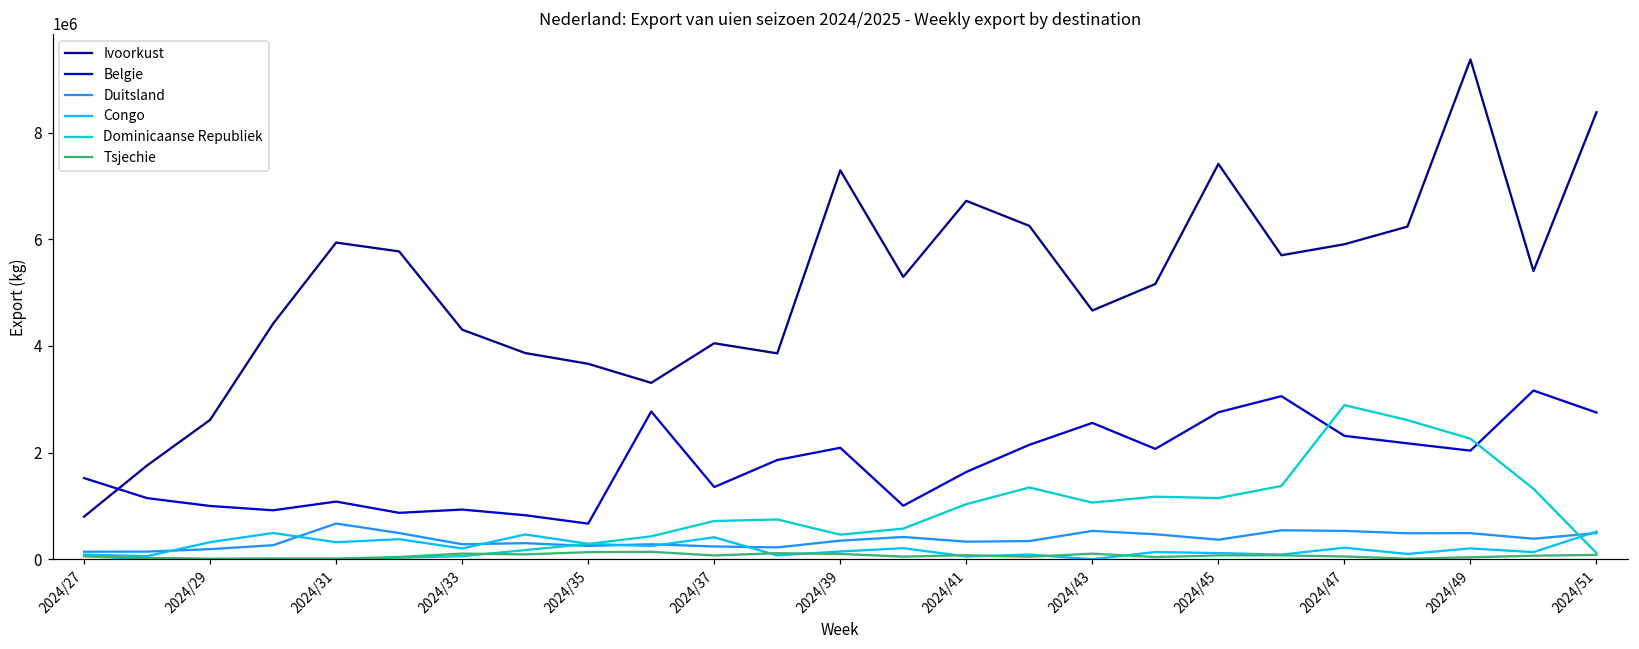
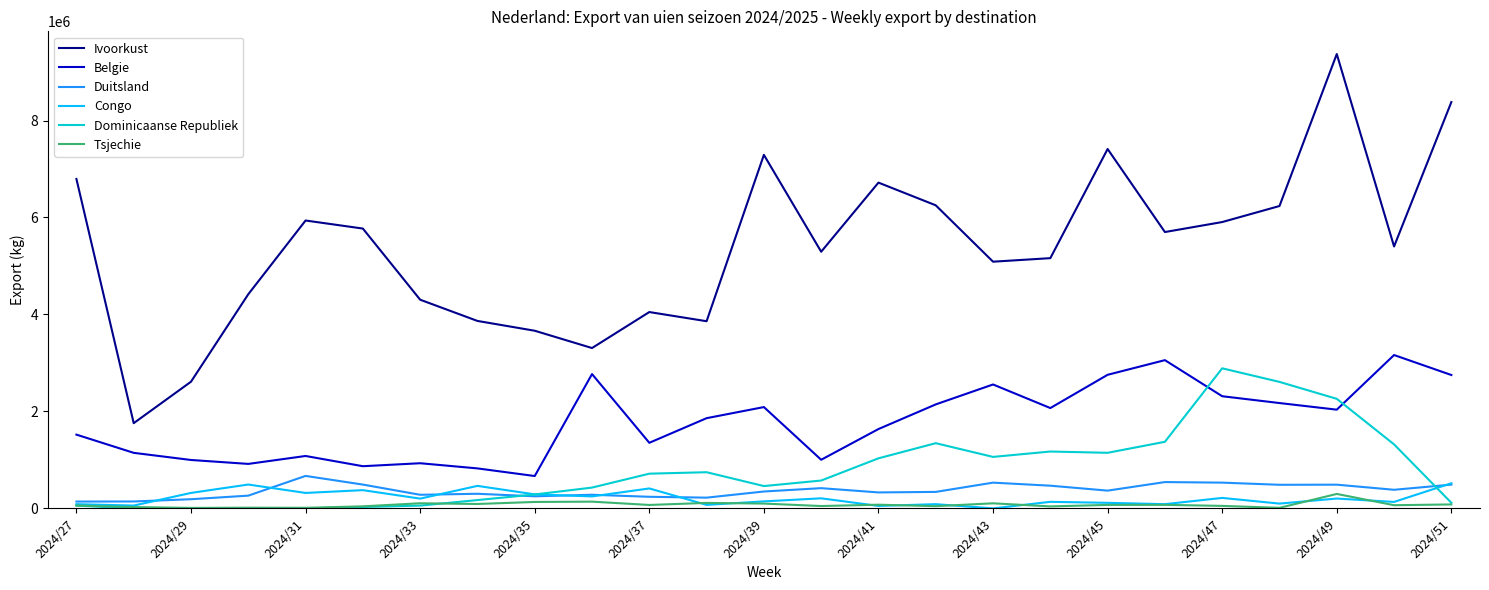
  {
    "Ivoorkust": {
-     "2024/27": 800000,
+     "2024/27": 6800000,
      "2024/29": 2600000,
      "2024/31": 5900000,
      "2024/33": 4300000,
      "2024/35": 3700000,
      "2024/37": 4000000,
      "2024/39": 7300000,
      "2024/41": 6700000,
-     "2024/43": 4700000,
+     "2024/43": 5100000,
      "2024/45": 7400000,
      "2024/47": 5900000,
      "2024/49": 9400000,
      "2024/51": 8400000
    },
    "Belgie": {
      "2024/27": 1500000,
      "2024/29": 1000000,
      "2024/31": 1100000,
      "2024/33": 900000,
      "2024/35": 700000,
      "2024/37": 1400000,
      "2024/39": 2100000,
      "2024/41": 1600000,
      "2024/43": 2600000,
      "2024/45": 2800000,
      "2024/47": 2300000,
      "2024/49": 2000000,
      "2024/51": 2800000
    },
    "Tsjechie": {
      "2024/35": 100000,
      "2024/37": 100000,
      "2024/43": 100000,
      "2024/47": 100000,
-     "2024/49": 0
+     "2024/49": 300000
    }
  }
